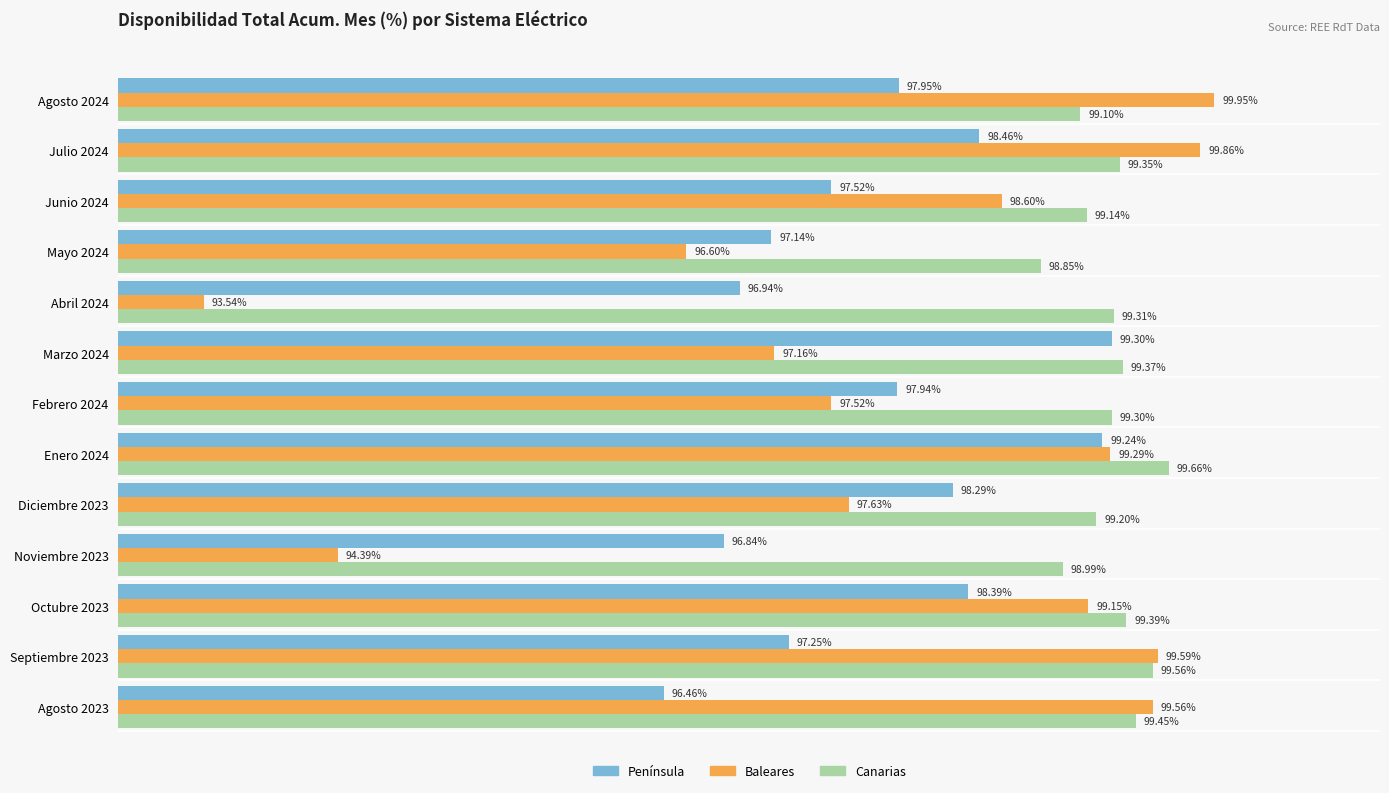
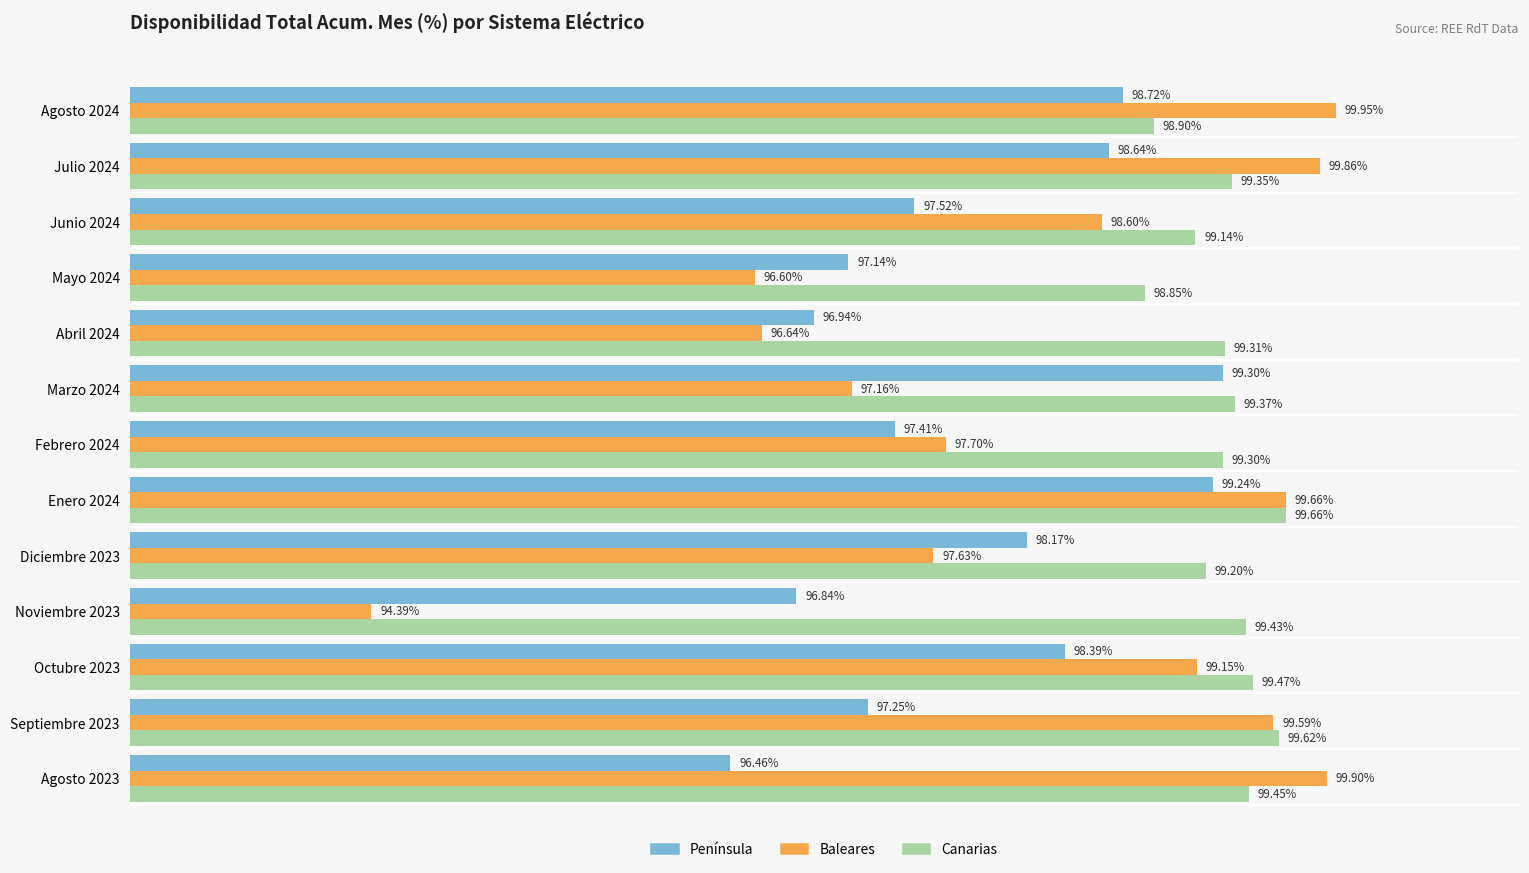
  {
    "Península": {
-     "Agosto 2024": "97.95%",
-     "Julio 2024": "98.46%",
+     "Agosto 2024": "98.72%",
+     "Julio 2024": "98.64%",
      "Junio 2024": "97.52%",
      "Mayo 2024": "97.14%",
      "Abril 2024": "96.94%",
      "Marzo 2024": "99.30%",
-     "Febrero 2024": "97.94%",
+     "Febrero 2024": "97.41%",
      "Enero 2024": "99.24%",
-     "Diciembre 2023": "98.29%",
+     "Diciembre 2023": "98.17%",
      "Noviembre 2023": "96.84%",
      "Octubre 2023": "98.39%",
      "Septiembre 2023": "97.25%",
      "Agosto 2023": "96.46%"
    },
    "Baleares": {
      "Agosto 2024": "99.95%",
      "Julio 2024": "99.86%",
      "Junio 2024": "98.60%",
      "Mayo 2024": "96.60%",
-     "Abril 2024": "93.54%",
+     "Abril 2024": "96.64%",
      "Marzo 2024": "97.16%",
-     "Febrero 2024": "97.52%",
-     "Enero 2024": "99.29%",
+     "Febrero 2024": "97.70%",
+     "Enero 2024": "99.66%",
      "Diciembre 2023": "97.63%",
      "Noviembre 2023": "94.39%",
      "Octubre 2023": "99.15%",
      "Septiembre 2023": "99.59%",
-     "Agosto 2023": "99.56%"
+     "Agosto 2023": "99.90%"
    },
    "Canarias": {
-     "Agosto 2024": "99.10%",
+     "Agosto 2024": "98.90%",
      "Julio 2024": "99.35%",
      "Junio 2024": "99.14%",
      "Mayo 2024": "98.85%",
      "Abril 2024": "99.31%",
      "Marzo 2024": "99.37%",
      "Febrero 2024": "99.30%",
      "Enero 2024": "99.66%",
      "Diciembre 2023": "99.20%",
-     "Noviembre 2023": "98.99%",
-     "Octubre 2023": "99.39%",
-     "Septiembre 2023": "99.56%",
+     "Noviembre 2023": "99.43%",
+     "Octubre 2023": "99.47%",
+     "Septiembre 2023": "99.62%",
      "Agosto 2023": "99.45%"
    }
  }
